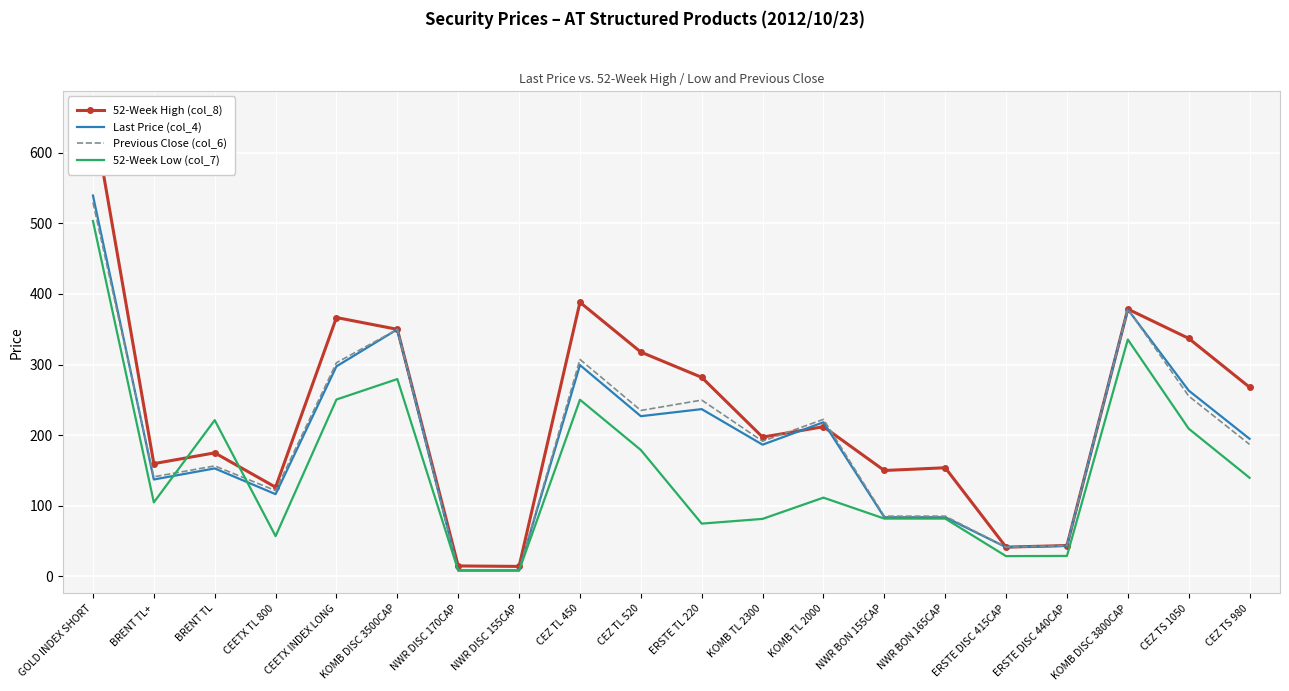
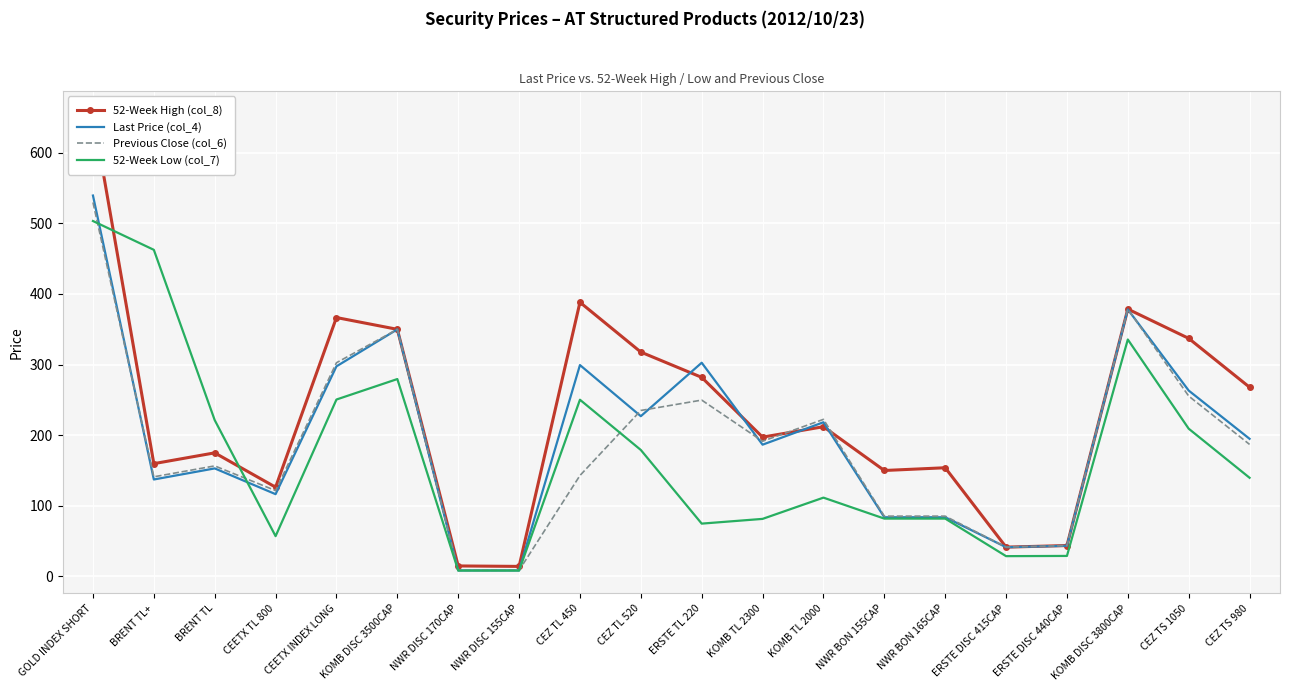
  {
    "52-Week High (col_8)": {
      "BRENT TL+": 160,
      "BRENT TL": 170,
      "CEETX TL 800": 130,
      "CEETX INDEX LONG": 370,
      "NWR DISC 170CAP": 10,
      "NWR DISC 155CAP": 10,
      "CEZ TL 450": 390,
      "CEZ TL 520": 320,
      "ERSTE TL 220": 280,
      "KOMB TL 2300": 200,
      "KOMB TL 2000": 210,
      "NWR BON 155CAP": 150,
      "NWR BON 165CAP": 150,
      "CEZ TS 1050": 340,
      "CEZ TS 980": 270
    },
    "Last Price (col_4)": {
      "GOLD INDEX SHORT": 540,
      "BRENT TL+": 140,
      "CEETX TL 800": 120,
      "CEETX INDEX LONG": 300,
      "CEZ TL 450": 300,
      "CEZ TL 520": 230,
-     "ERSTE TL 220": 240,
+     "ERSTE TL 220": 300,
      "KOMB TL 2300": 190,
      "KOMB TL 2000": 220,
      "CEZ TS 1050": 260,
      "CEZ TS 980": 190
    },
    "Previous Close (col_6)": {
      "GOLD INDEX SHORT": 530,
      "BRENT TL+": 140,
      "CEETX TL 800": 120,
      "CEETX INDEX LONG": 300,
-     "CEZ TL 450": 310,
+     "CEZ TL 450": 140,
      "CEZ TL 520": 230,
      "ERSTE TL 220": 250,
      "KOMB TL 2300": 190,
      "KOMB TL 2000": 220,
      "CEZ TS 1050": 260,
      "CEZ TS 980": 190
    },
    "52-Week Low (col_7)": {
      "GOLD INDEX SHORT": 500,
-     "BRENT TL+": 100,
+     "BRENT TL+": 460,
      "BRENT TL": 220,
      "CEETX TL 800": 60,
      "CEETX INDEX LONG": 250,
      "KOMB DISC 3500CAP": 280,
      "CEZ TL 450": 250,
      "CEZ TL 520": 180,
      "ERSTE TL 220": 70,
      "KOMB TL 2300": 80,
      "KOMB TL 2000": 110,
      "ERSTE DISC 415CAP": 30,
      "ERSTE DISC 440CAP": 30,
      "KOMB DISC 3800CAP": 340,
      "CEZ TS 1050": 210,
      "CEZ TS 980": 140
    }
  }
